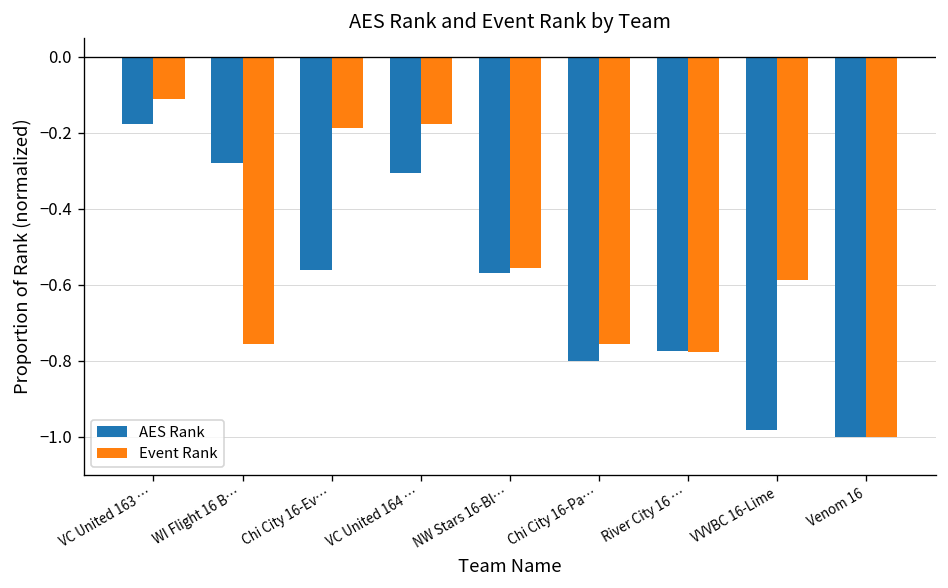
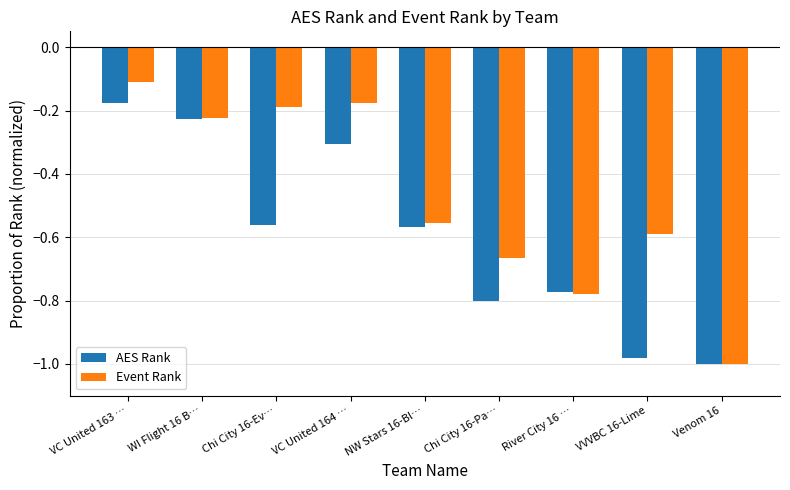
  {
    "AES Rank": {
      "VC United 163 …": -0.18,
-     "WI Flight 16 B…": -0.28,
+     "WI Flight 16 B…": -0.23,
      "Chi City 16-Ev…": -0.56,
      "VC United 164 …": -0.31,
      "NW Stars 16-Bl…": -0.57,
      "Chi City 16-Pa…": -0.80,
      "River City 16 …": -0.77,
      "VVVBC 16-Lime": -0.98,
      "Venom 16": -1.00
    },
    "Event Rank": {
      "VC United 163 …": -0.11,
-     "WI Flight 16 B…": -0.76,
+     "WI Flight 16 B…": -0.22,
      "Chi City 16-Ev…": -0.19,
      "VC United 164 …": -0.18,
      "NW Stars 16-Bl…": -0.56,
-     "Chi City 16-Pa…": -0.76,
+     "Chi City 16-Pa…": -0.67,
      "River City 16 …": -0.78,
      "VVVBC 16-Lime": -0.59,
      "Venom 16": -1.00
    }
  }
